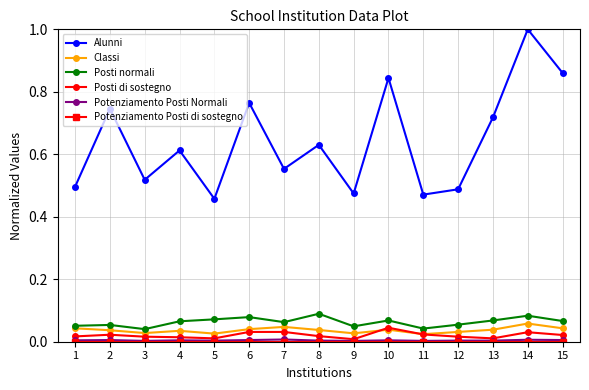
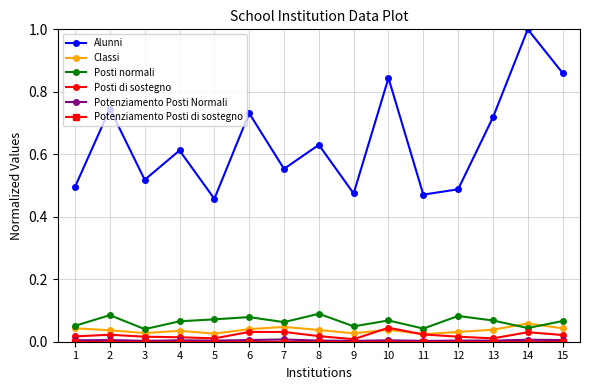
  {
    "Alunni": {
      "1": 0.50,
      "3": 0.52,
      "4": 0.61,
      "5": 0.46,
-     "6": 0.76,
+     "6": 0.73,
      "7": 0.55,
      "8": 0.63,
      "9": 0.47,
      "10": 0.84,
      "11": 0.47,
      "12": 0.49,
      "13": 0.72,
      "14": 1.00,
      "15": 0.86
    },
    "Classi": {
      "2": 0.04,
      "3": 0.03,
      "4": 0.03,
      "5": 0.03,
      "6": 0.04,
      "7": 0.05,
      "8": 0.04,
      "9": 0.03,
      "12": 0.03,
      "13": 0.04,
      "14": 0.06,
      "15": 0.04
    },
    "Posti normali": {
-     "2": 0.05,
+     "2": 0.09,
      "3": 0.04,
      "4": 0.07,
      "5": 0.07,
      "6": 0.08,
      "7": 0.06,
      "8": 0.09,
      "9": 0.05,
      "10": 0.07,
      "11": 0.04,
-     "12": 0.05,
+     "12": 0.08,
      "13": 0.07,
-     "14": 0.08,
+     "14": 0.04,
      "15": 0.07
    }
  }
